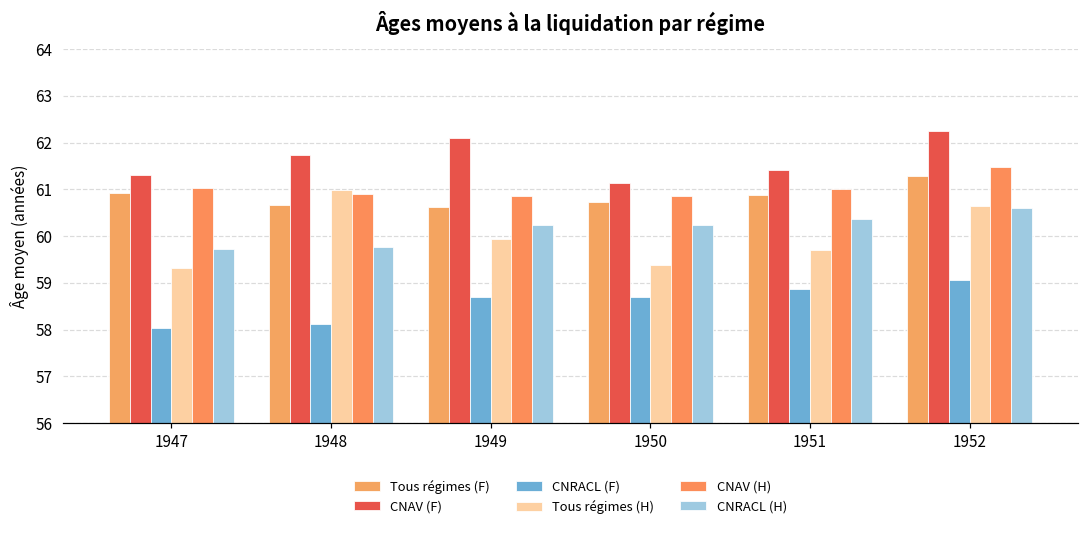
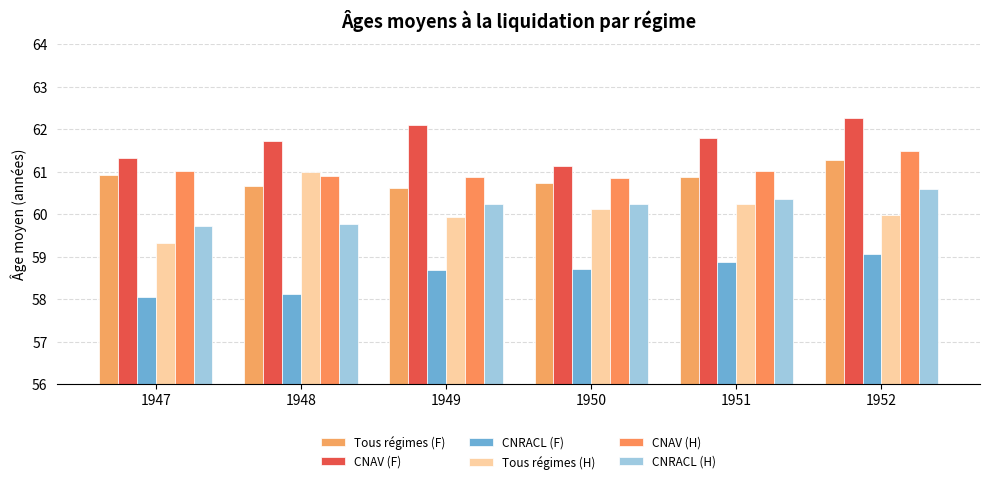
  {
    "CNAV (F)": {
      "1947": 61.3,
      "1948": 61.7,
      "1949": 62.1,
      "1950": 61.1,
-     "1951": 61.4,
+     "1951": 61.8,
      "1952": 62.2
    },
    "Tous régimes (H)": {
      "1947": 59.3,
      "1948": 61.0,
      "1949": 59.9,
-     "1950": 59.4,
-     "1951": 59.7,
-     "1952": 60.6
+     "1950": 60.1,
+     "1951": 60.2,
+     "1952": 60.0
    }
  }
